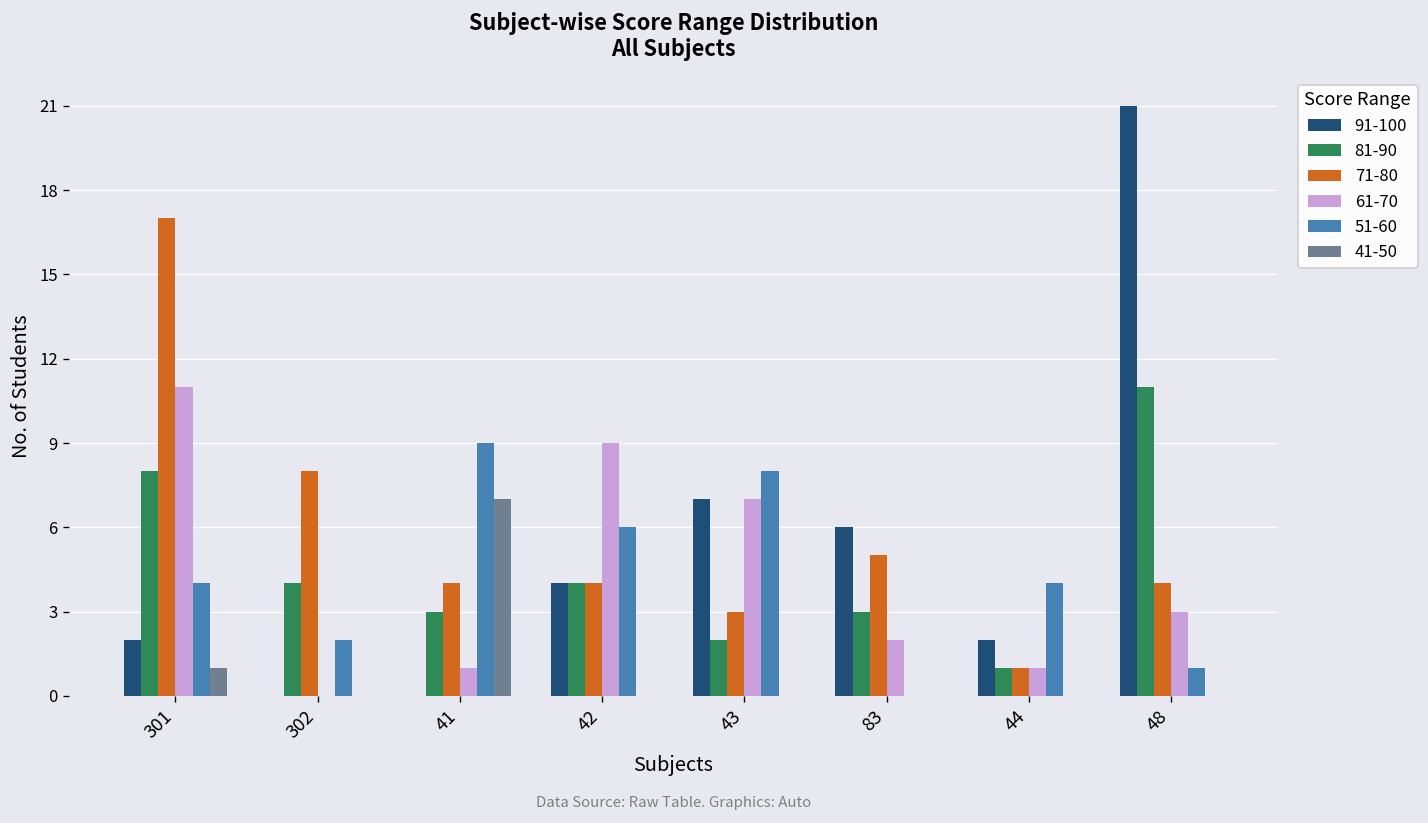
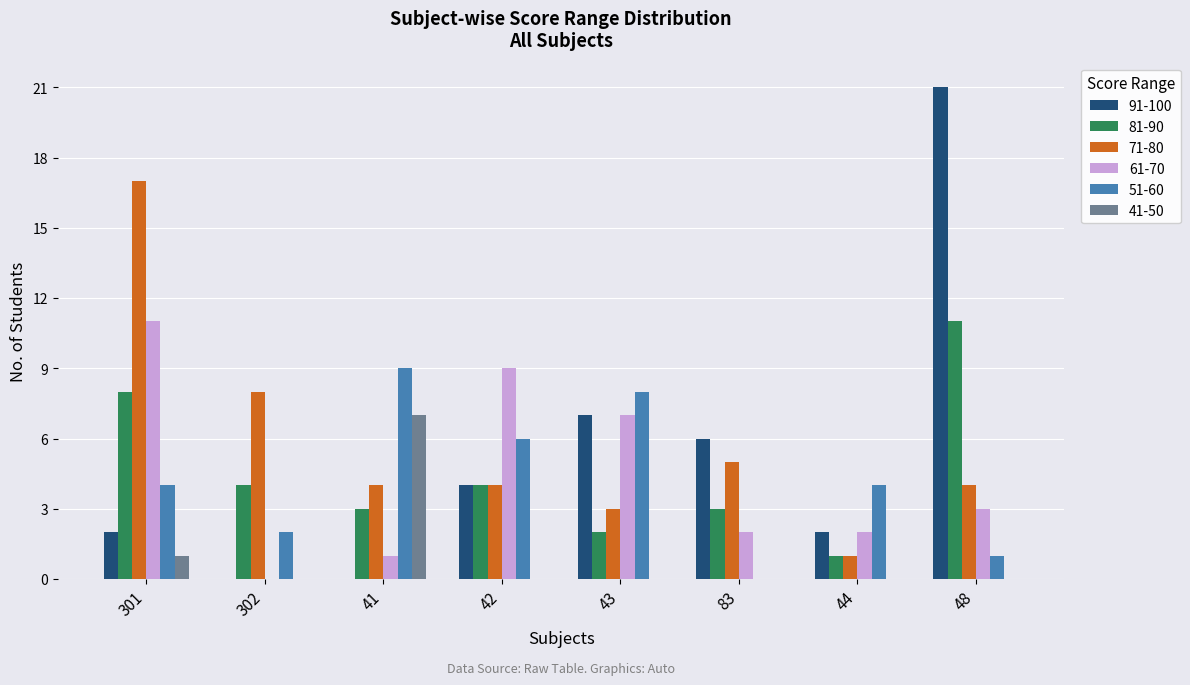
  {
    "91-100": {
      "301": 2,
      "302": 0,
      "41": 0,
      "42": 4,
      "43": 7,
      "83": 6,
      "44": 2,
      "48": 21
    },
    "81-90": {
      "301": 8,
      "302": 4,
      "41": 3,
      "42": 4,
      "43": 2,
      "83": 3,
      "44": 1,
      "48": 11
    },
    "71-80": {
      "301": 17,
      "302": 8,
      "41": 4,
      "42": 4,
      "43": 3,
      "83": 5,
      "44": 1,
      "48": 4
    },
    "61-70": {
      "301": 11,
      "302": 0,
      "41": 1,
      "42": 9,
      "43": 7,
      "83": 2,
-     "44": 1,
+     "44": 2,
      "48": 3
    }
  }
